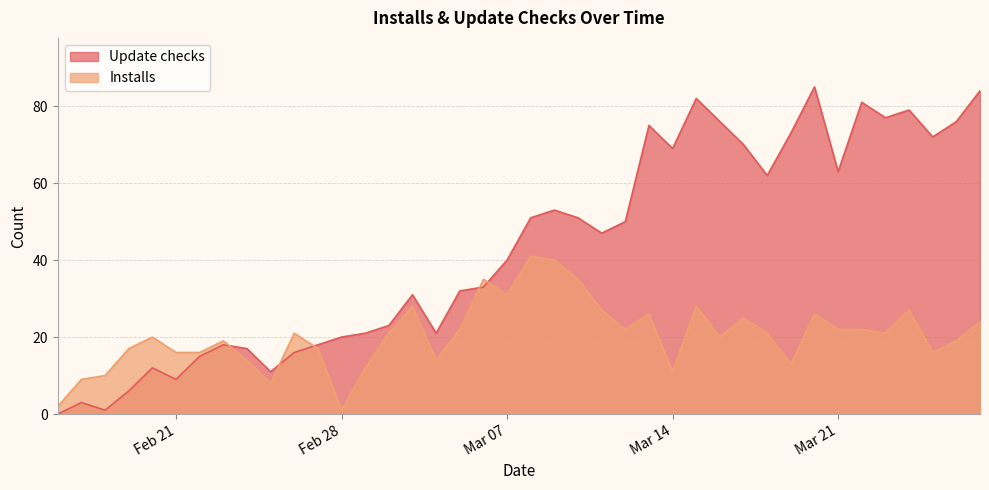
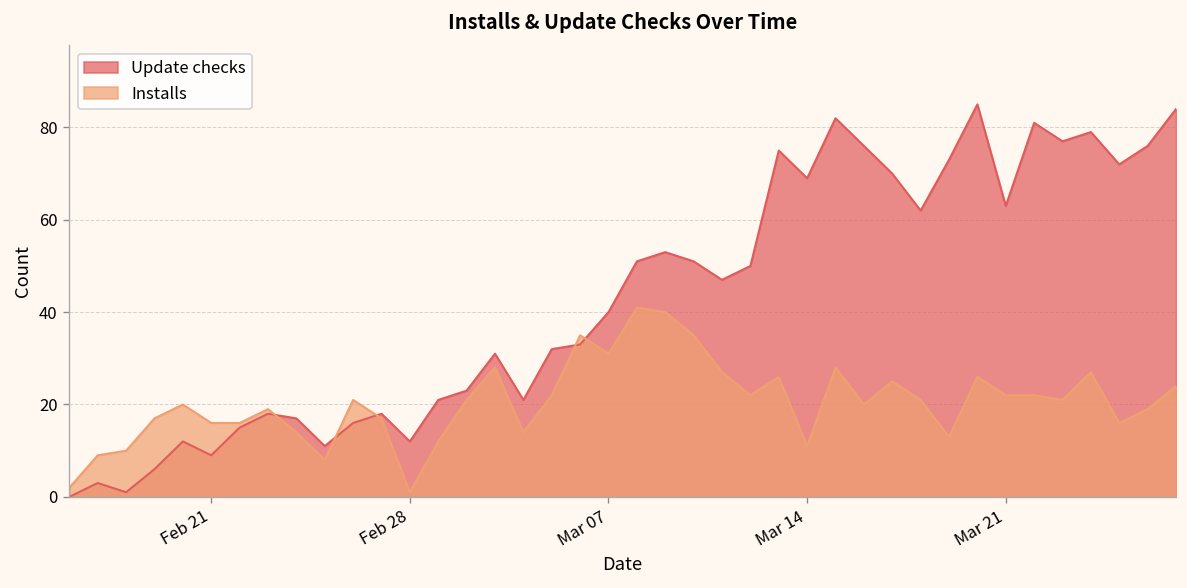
  {
    "Update checks": {
      "Feb 21": 9,
-     "Feb 28": 20,
+     "Feb 28": 12,
      "Mar 07": 40,
      "Mar 14": 69,
      "Mar 21": 63
    },
    "Installs": {
      "Feb 21": 16,
      "Feb 28": 1,
      "Mar 07": 31,
      "Mar 14": 11,
      "Mar 21": 22
    }
  }
